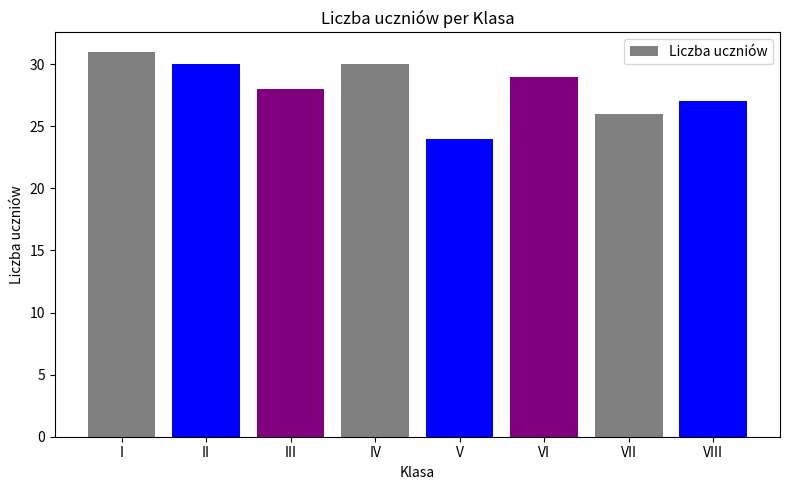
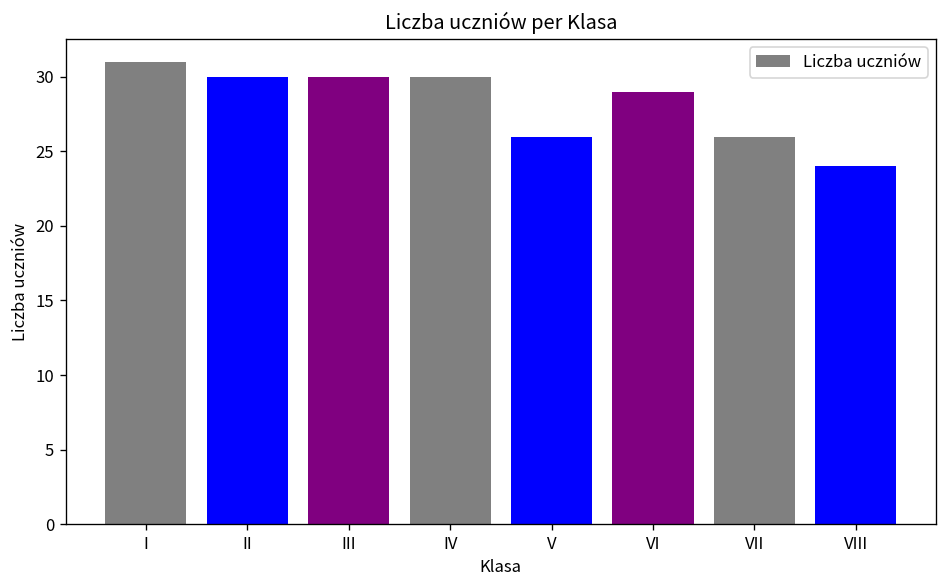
  {
    "I": 31,
    "II": 30,
-   "III": 28,
+   "III": 30,
    "IV": 30,
-   "V": 24,
+   "V": 26,
    "VI": 29,
    "VII": 26,
-   "VIII": 27
+   "VIII": 24
  }
